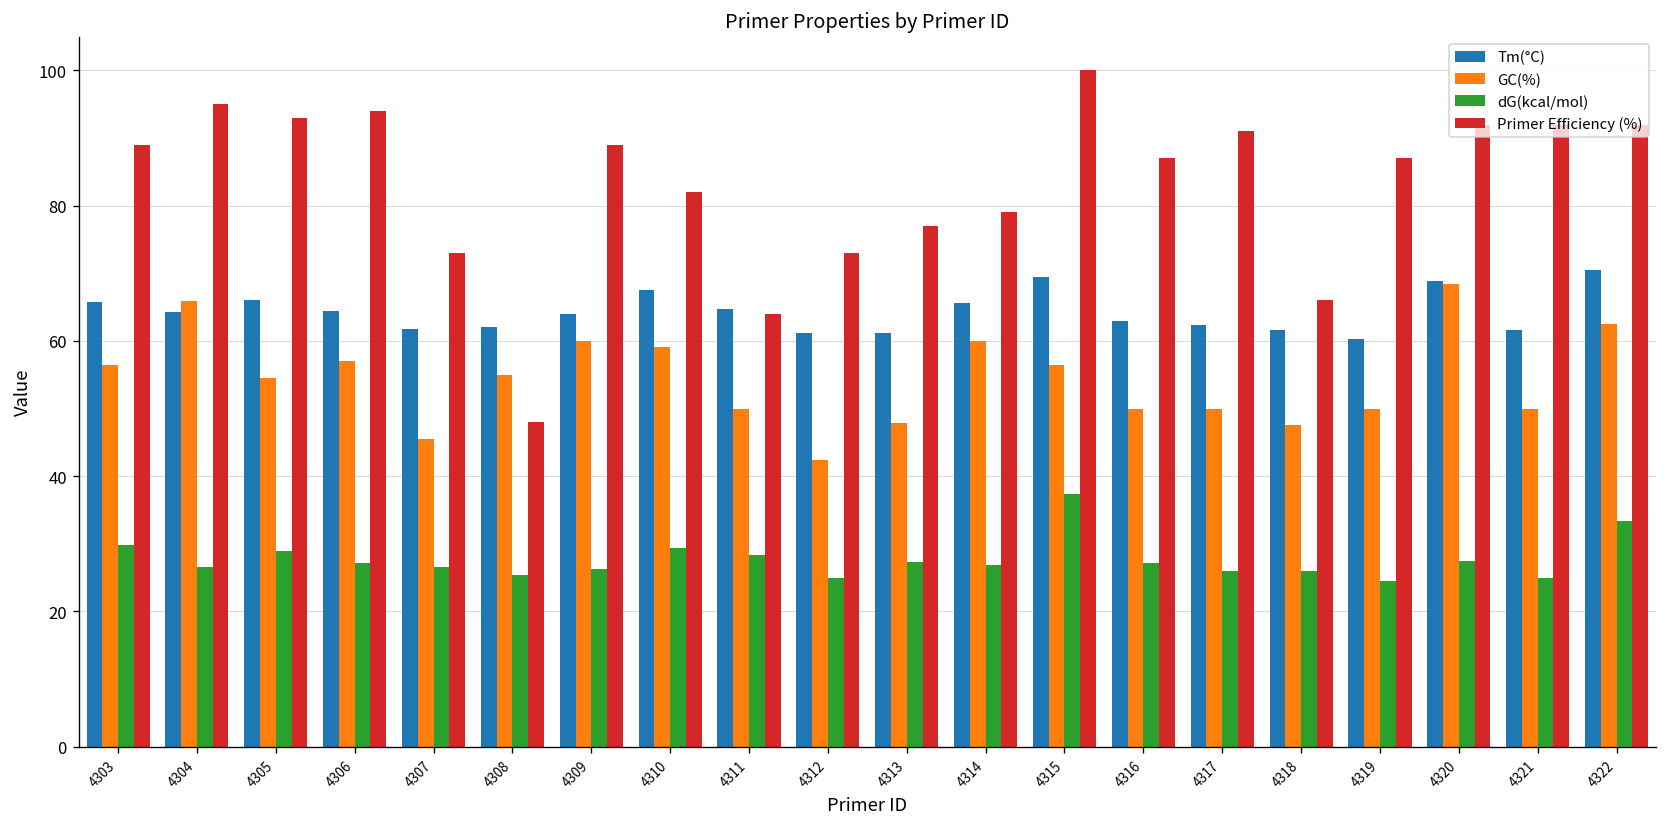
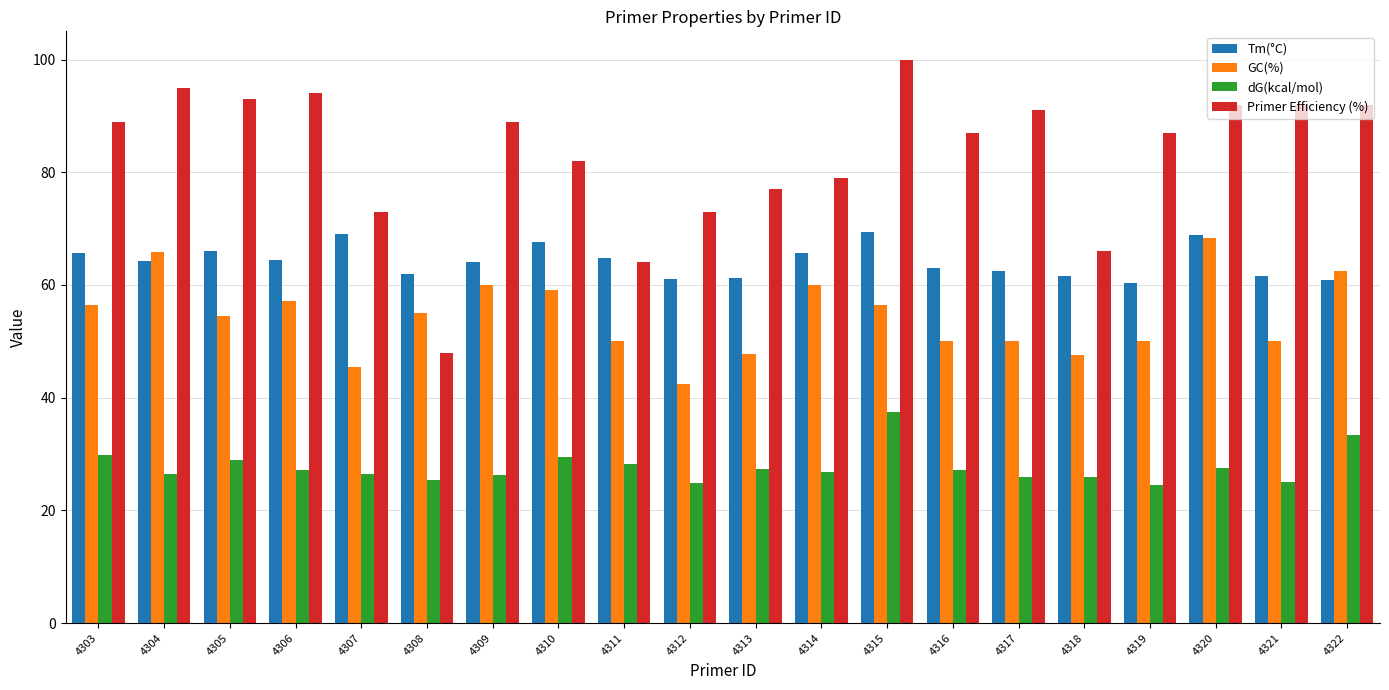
  {
    "Tm(°C)": {
      "4303": 66,
      "4304": 64,
      "4305": 66,
      "4306": 64,
-     "4307": 62,
+     "4307": 69,
      "4308": 62,
      "4309": 64,
      "4310": 68,
      "4311": 65,
      "4312": 61,
      "4313": 61,
      "4314": 66,
      "4315": 69,
      "4316": 63,
      "4317": 62,
      "4318": 62,
      "4319": 60,
      "4320": 69,
      "4321": 62,
-     "4322": 71
+     "4322": 61
    },
    "GC(%)": {
      "4303": 57,
      "4304": 66,
      "4305": 55,
      "4306": 57,
      "4307": 46,
      "4308": 55,
      "4309": 60,
      "4310": 59,
      "4311": 50,
      "4312": 42,
      "4313": 48,
      "4314": 60,
      "4315": 57,
      "4316": 50,
      "4317": 50,
      "4318": 48,
      "4319": 50,
      "4320": 68,
      "4321": 50,
      "4322": 63
    },
    "dG(kcal/mol)": {
      "4303": 30,
      "4304": 27,
      "4305": 29,
      "4306": 27,
      "4307": 27,
      "4308": 25,
      "4309": 26,
      "4310": 29,
      "4311": 28,
      "4312": 25,
      "4313": 27,
      "4314": 27,
      "4315": 37,
      "4316": 27,
      "4317": 26,
      "4318": 26,
      "4319": 25,
      "4320": 28,
      "4321": 25,
      "4322": 33
    },
    "Primer Efficiency (%)": {
      "4303": 89,
      "4304": 95,
      "4305": 93,
      "4306": 94,
      "4307": 73,
      "4308": 48,
      "4309": 89,
      "4310": 82,
      "4311": 64,
      "4312": 73,
      "4313": 77,
      "4314": 79,
      "4315": 100,
      "4316": 87,
      "4317": 91,
      "4318": 66,
      "4319": 87
    }
  }
